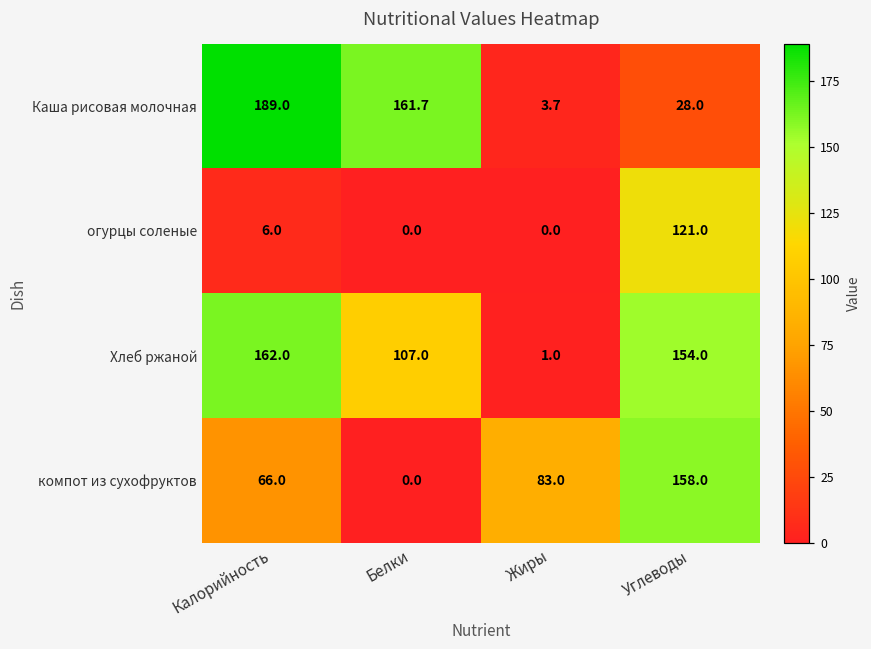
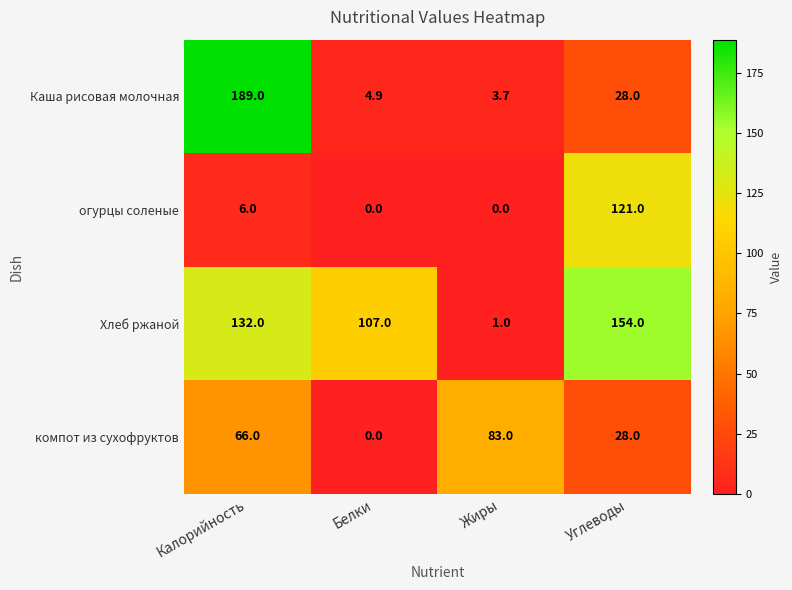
  {
    "Каша рисовая молочная": {
      "Калорийность": 189.0,
-     "Белки": 161.7,
+     "Белки": 4.9,
      "Жиры": 3.7,
      "Углеводы": 28.0
    },
    "огурцы соленые": {
      "Калорийность": 6.0,
      "Белки": 0.0,
      "Жиры": 0.0,
      "Углеводы": 121.0
    },
    "Хлеб ржаной": {
-     "Калорийность": 162.0,
+     "Калорийность": 132.0,
      "Белки": 107.0,
      "Жиры": 1.0,
      "Углеводы": 154.0
    },
    "компот из сухофруктов": {
      "Калорийность": 66.0,
      "Белки": 0.0,
      "Жиры": 83.0,
-     "Углеводы": 158.0
+     "Углеводы": 28.0
    }
  }
